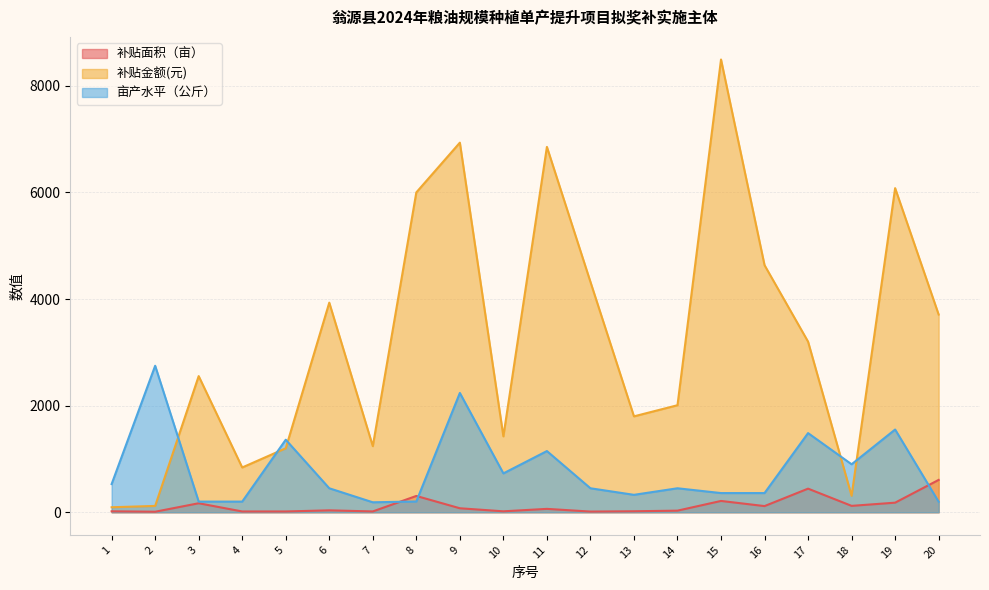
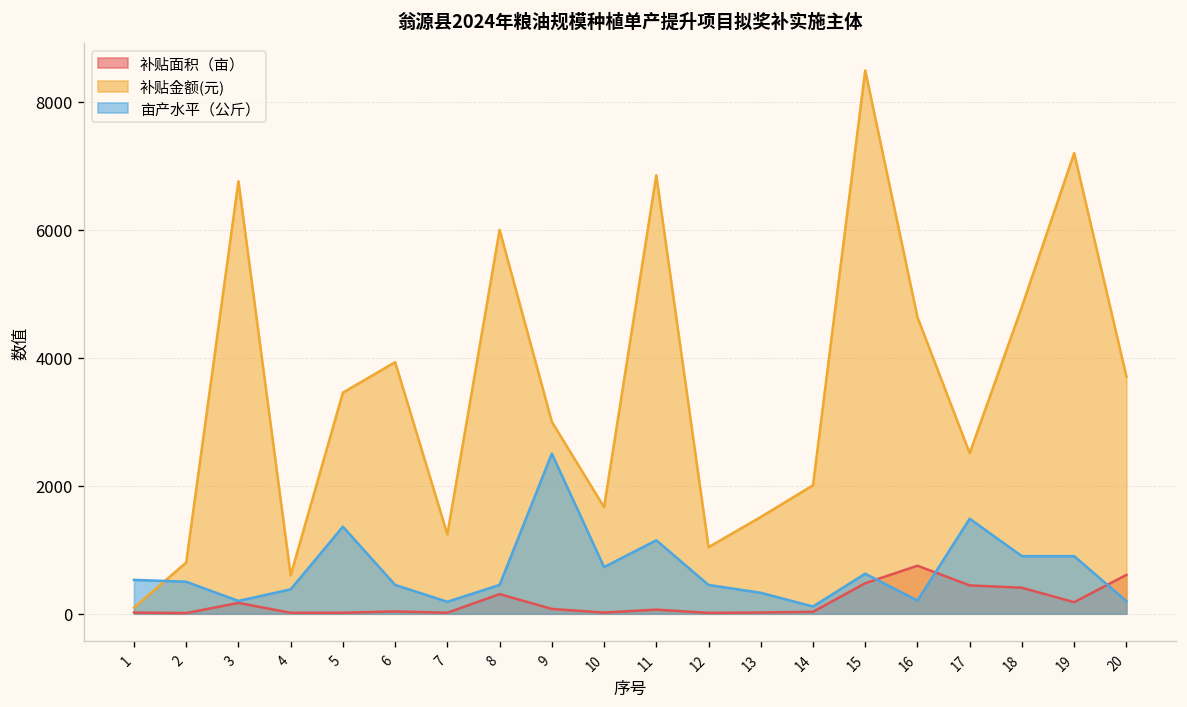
  {
    "补贴面积（亩）": {
      "1": 0,
      "2": 0,
      "4": 0,
      "5": 0,
      "6": 0,
      "7": 0,
      "8": 300,
      "9": 100,
      "10": 0,
      "11": 100,
      "12": 0,
      "13": 0,
      "14": 0,
-     "15": 200,
-     "16": 100,
+     "15": 500,
+     "16": 800,
      "17": 400,
-     "18": 100,
+     "18": 400,
      "19": 200,
      "20": 600
    },
    "补贴金额(元)": {
      "1": 100,
-     "2": 100,
-     "3": 2600,
-     "4": 800,
-     "5": 1200,
+     "2": 800,
+     "3": 6800,
+     "4": 600,
+     "5": 3500,
      "6": 3900,
      "7": 1200,
      "8": 6000,
-     "9": 6900,
-     "10": 1400,
+     "9": 3000,
+     "10": 1700,
      "11": 6900,
-     "12": 4300,
-     "13": 1800,
+     "12": 1000,
+     "13": 1500,
      "14": 2000,
      "15": 8500,
      "16": 4600,
-     "17": 3200,
-     "18": 300,
-     "19": 6100,
+     "17": 2500,
+     "18": 4800,
+     "19": 7200,
      "20": 3700
    },
    "亩产水平（公斤）": {
      "1": 500,
-     "2": 2700,
-     "4": 200,
+     "2": 500,
+     "4": 400,
      "5": 1400,
      "6": 500,
      "7": 200,
-     "8": 200,
-     "9": 2200,
+     "8": 500,
+     "9": 2500,
      "10": 700,
      "11": 1100,
      "12": 500,
      "13": 300,
-     "14": 500,
-     "15": 400,
-     "16": 400,
+     "14": 100,
+     "15": 600,
+     "16": 200,
      "17": 1500,
      "18": 900,
-     "19": 1600,
+     "19": 900,
      "20": 200
    }
  }
